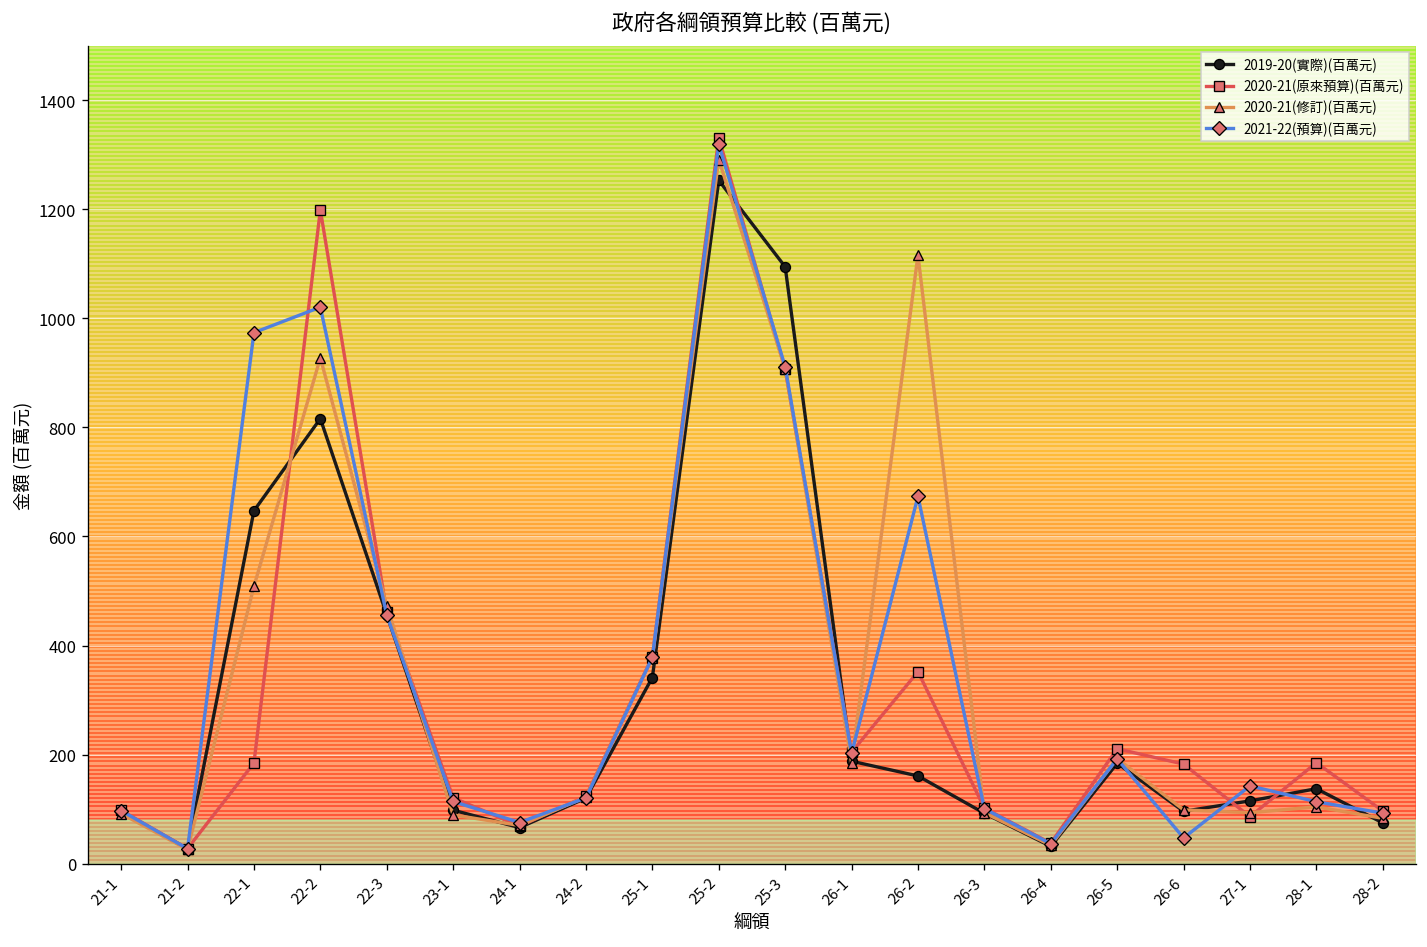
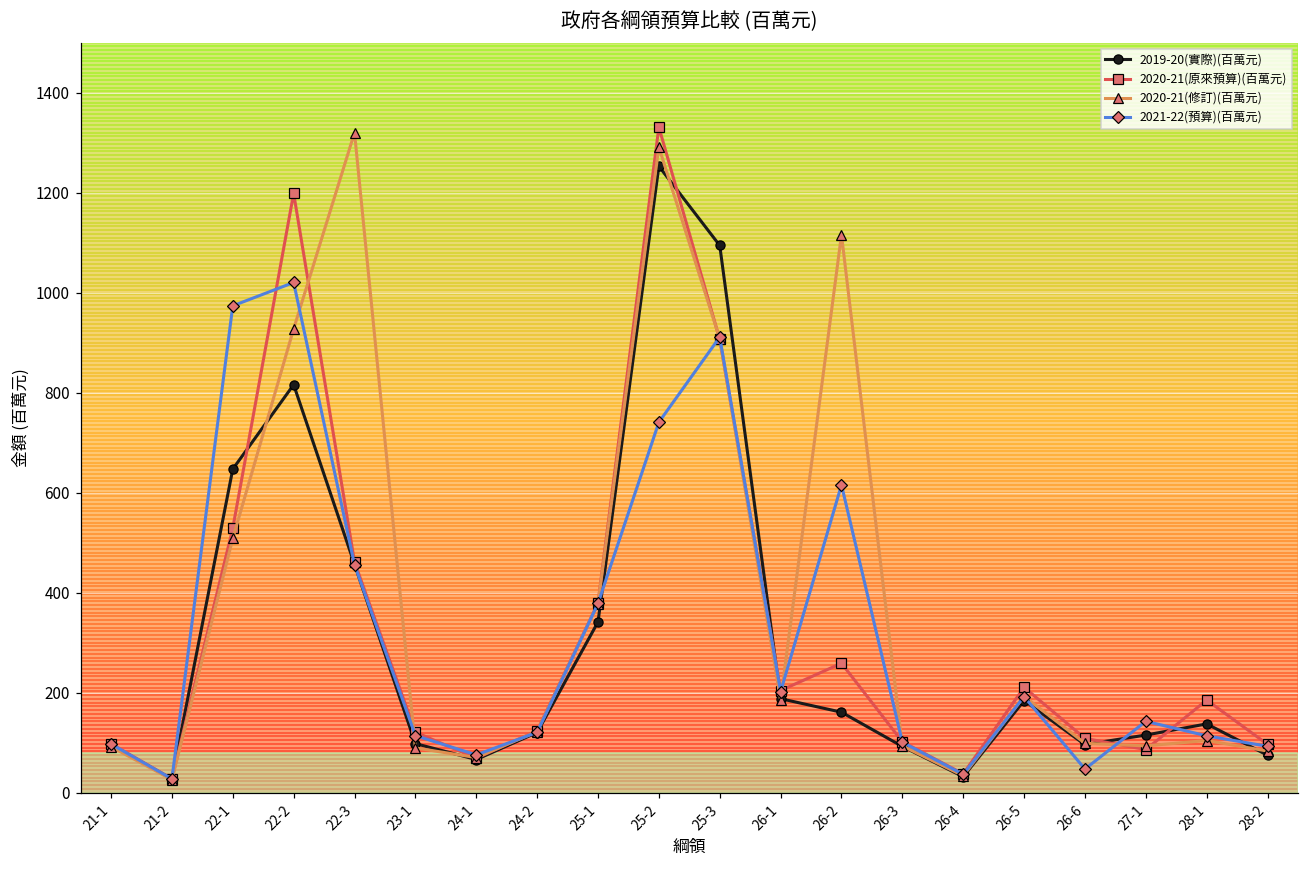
  {
    "2019-20(實際)(百萬元)": {
      "22-1": 650,
      "22-2": 820,
      "23-1": 100,
      "25-1": 340,
      "25-2": 1250,
      "25-3": 1090,
      "26-2": 160,
      "26-5": 180,
      "27-1": 120,
      "28-1": 140,
      "28-2": 70
    },
    "2020-21(原來預算)(百萬元)": {
-     "22-1": 180,
+     "22-1": 530,
      "22-2": 1200,
      "23-1": 120,
      "25-2": 1330,
-     "26-2": 350,
+     "26-2": 260,
      "26-5": 210,
-     "26-6": 180,
+     "26-6": 110,
      "27-1": 90,
      "28-1": 190
    },
    "2020-21(修訂)(百萬元)": {
      "22-1": 510,
      "22-2": 930,
-     "22-3": 470,
+     "22-3": 1320,
      "23-1": 90,
      "25-2": 1290,
      "26-2": 1120,
      "27-1": 90,
      "28-1": 100,
      "28-2": 80
    },
    "2021-22(預算)(百萬元)": {
      "22-1": 970,
      "22-2": 1020,
      "23-1": 110,
-     "25-2": 1320,
-     "26-2": 670,
+     "25-2": 740,
+     "26-2": 620,
      "26-6": 50,
      "27-1": 140,
      "28-1": 110
    }
  }
